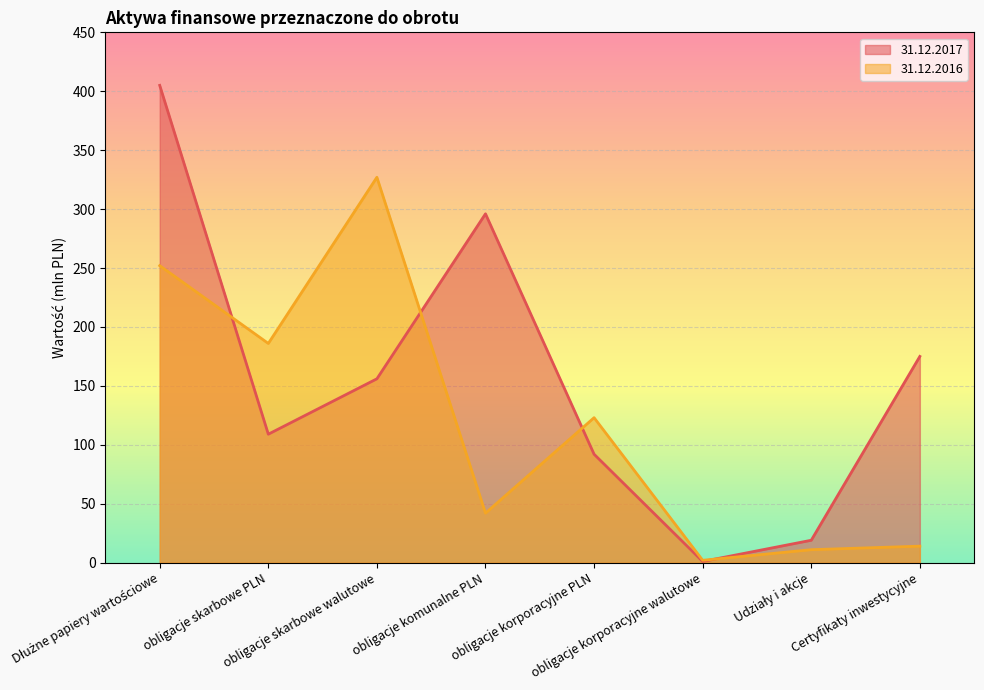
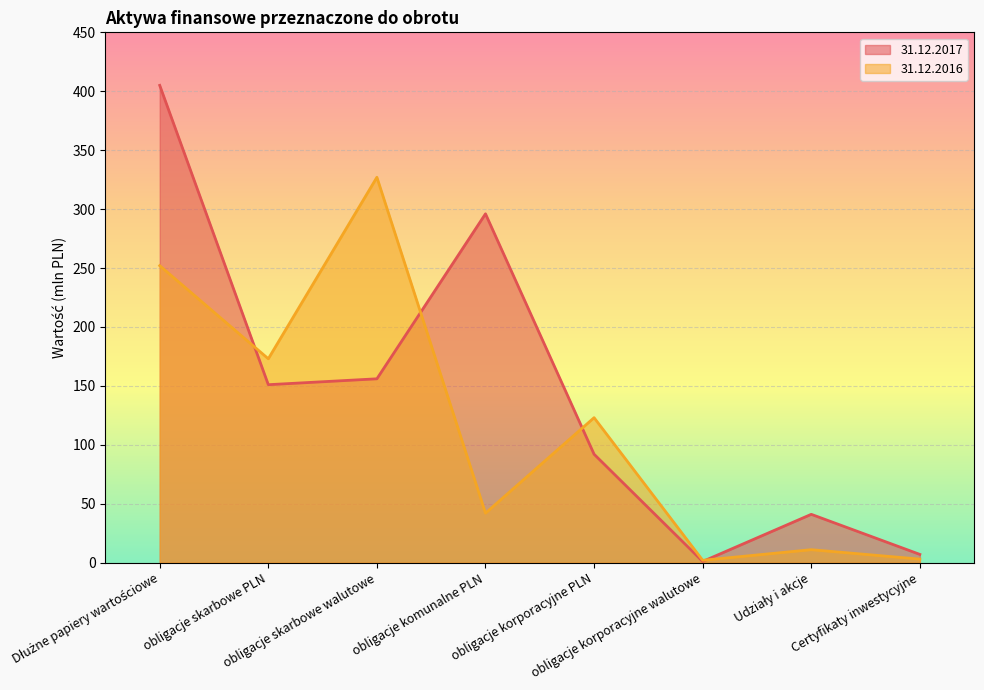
  {
    "31.12.2017": {
      "Dłużne papiery wartościowe": 405,
-     "obligacje skarbowe PLN": 109,
+     "obligacje skarbowe PLN": 151,
      "obligacje skarbowe walutowe": 156,
      "obligacje komunalne PLN": 296,
      "obligacje korporacyjne PLN": 92,
-     "Udziały i akcje": 19,
-     "Certyfikaty inwestycyjne": 175
+     "Udziały i akcje": 41,
+     "Certyfikaty inwestycyjne": 7
    },
    "31.12.2016": {
      "Dłużne papiery wartościowe": 252,
-     "obligacje skarbowe PLN": 186,
+     "obligacje skarbowe PLN": 173,
      "obligacje skarbowe walutowe": 327,
      "obligacje komunalne PLN": 42,
      "obligacje korporacyjne PLN": 123,
      "Udziały i akcje": 11,
-     "Certyfikaty inwestycyjne": 14
+     "Certyfikaty inwestycyjne": 3
    }
  }
